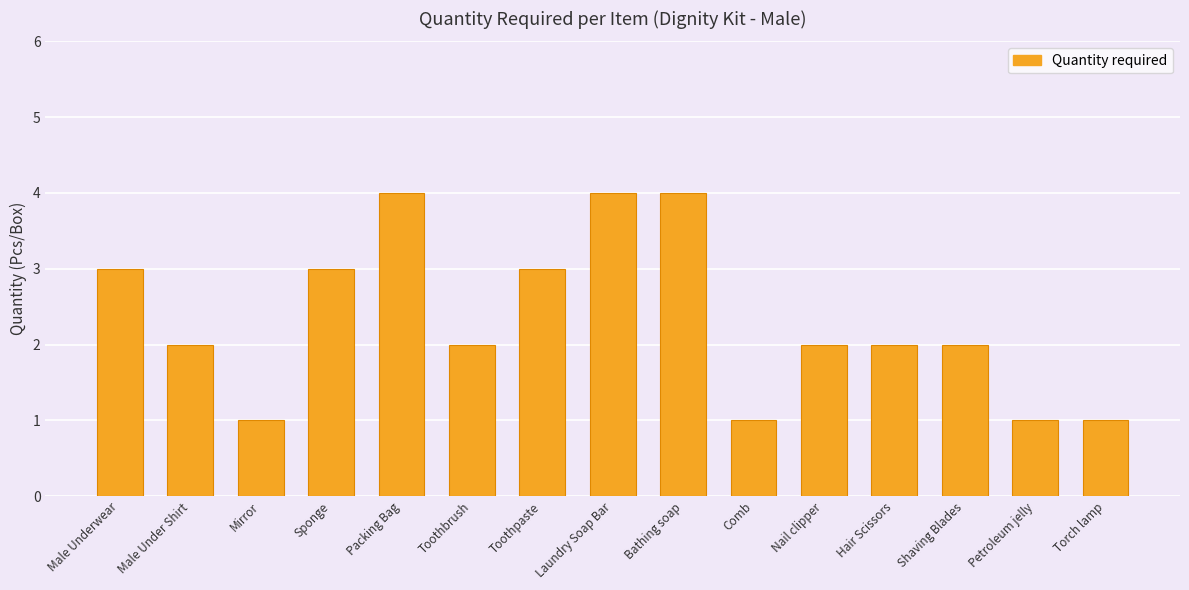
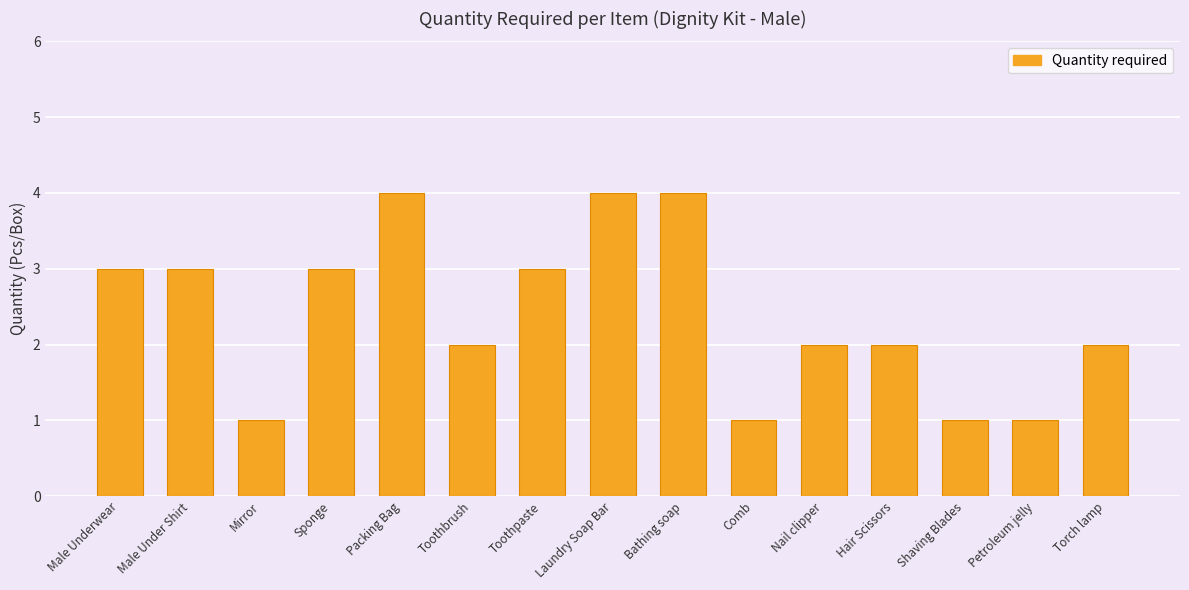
  {
    "Male Underwear": 3,
-   "Male Under Shirt": 2,
+   "Male Under Shirt": 3,
    "Mirror": 1,
    "Sponge": 3,
    "Packing Bag": 4,
    "Toothbrush": 2,
    "Toothpaste": 3,
    "Laundry Soap Bar": 4,
    "Bathing soap": 4,
    "Comb": 1,
    "Nail clipper": 2,
    "Hair Scissors": 2,
-   "Shaving Blades": 2,
+   "Shaving Blades": 1,
    "Petroleum jelly": 1,
-   "Torch lamp": 1
+   "Torch lamp": 2
  }
